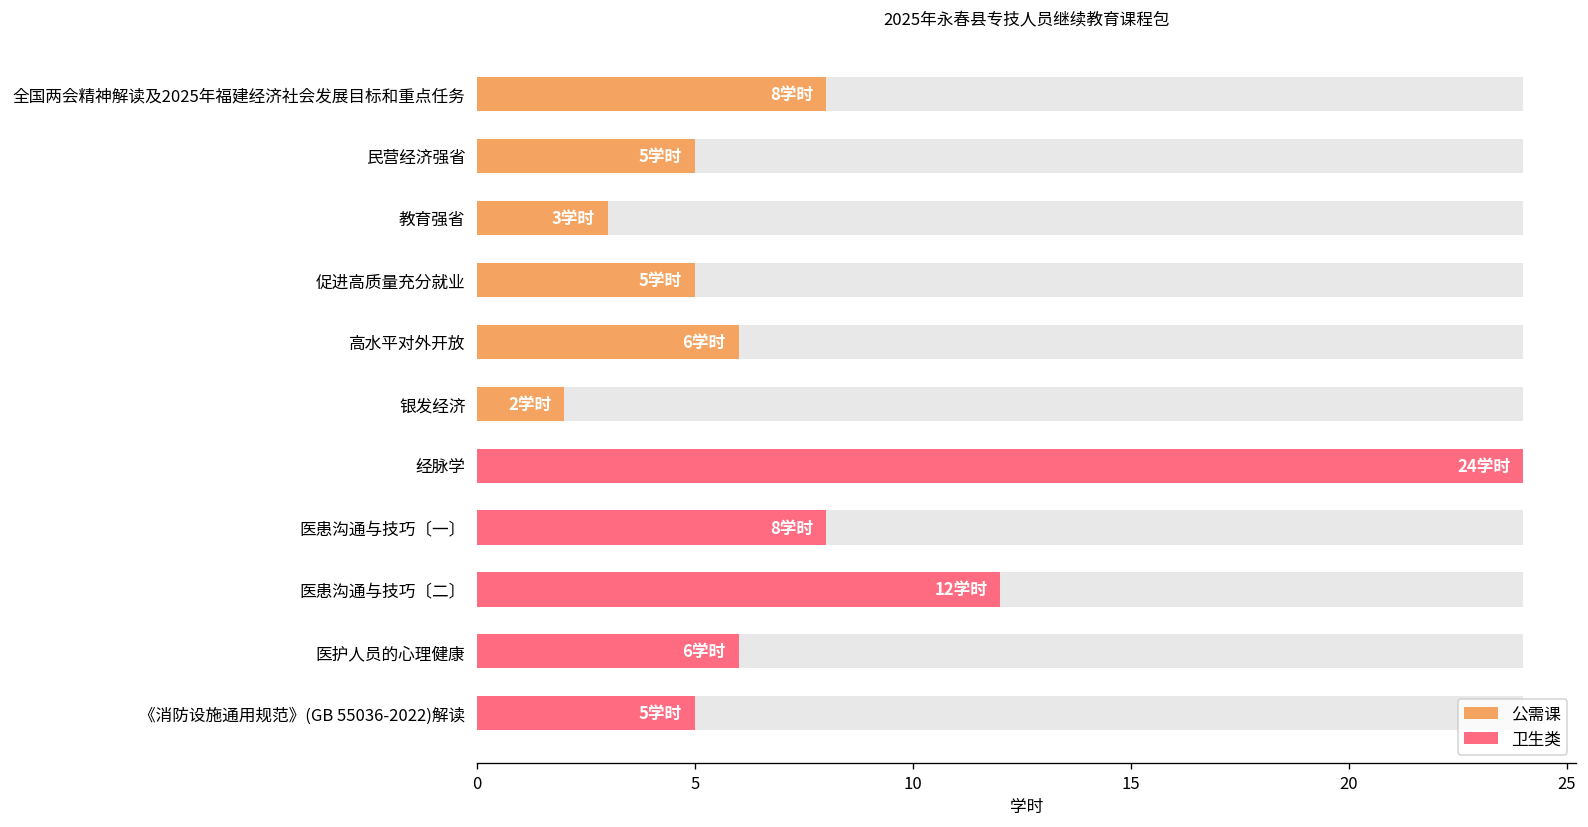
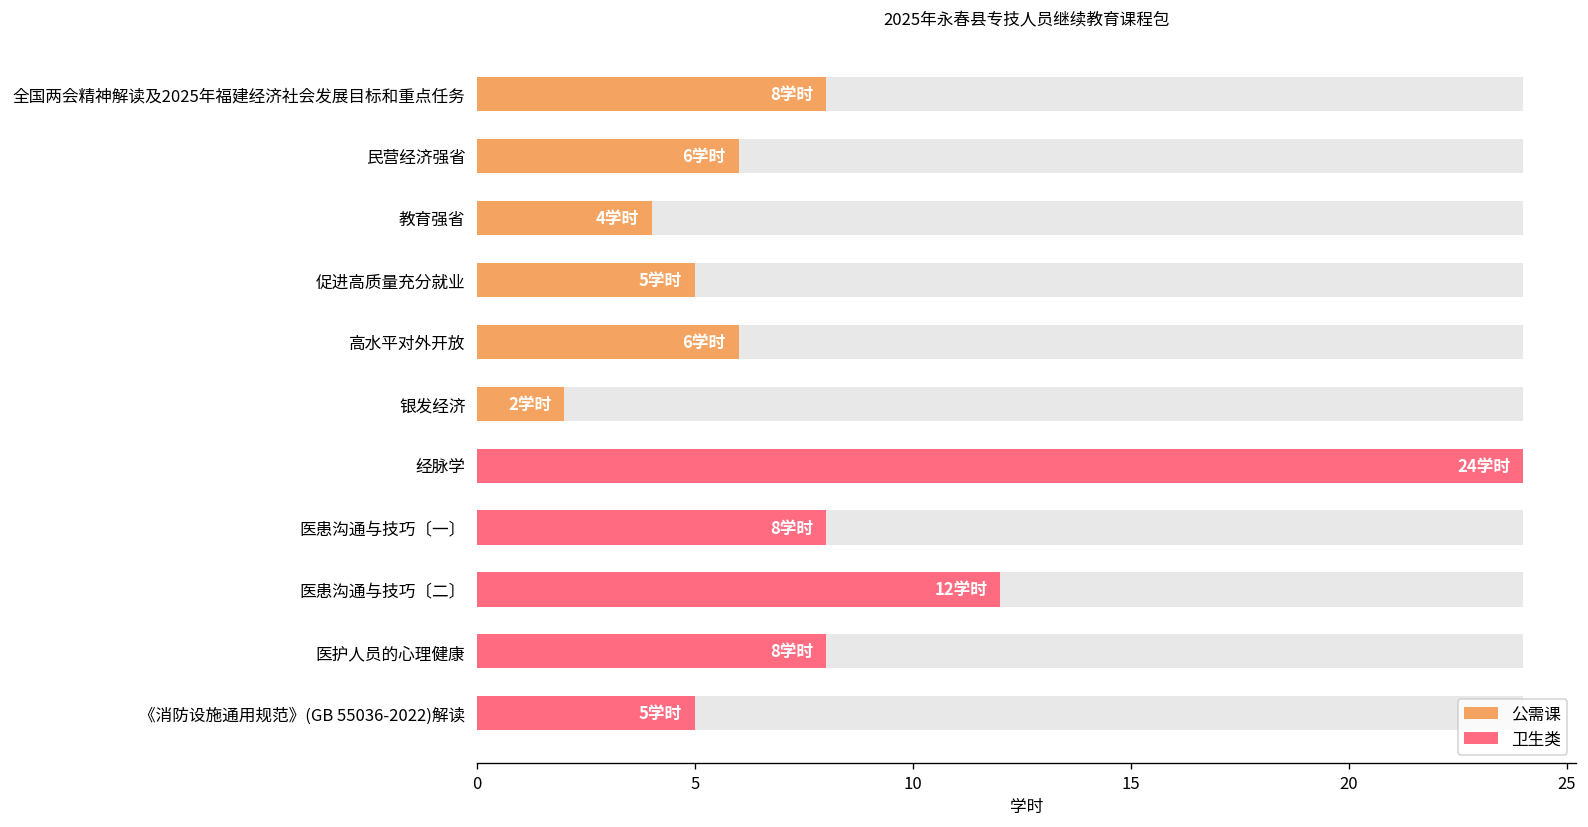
  {
    "公需课": {
-     "民营经济强省": 5,
-     "教育强省": 3
+     "民营经济强省": 6,
+     "教育强省": 4
    },
    "卫生类": {
      "经脉学": 24,
-     "医护人员的心理健康": 6
+     "医护人员的心理健康": 8
    }
  }
